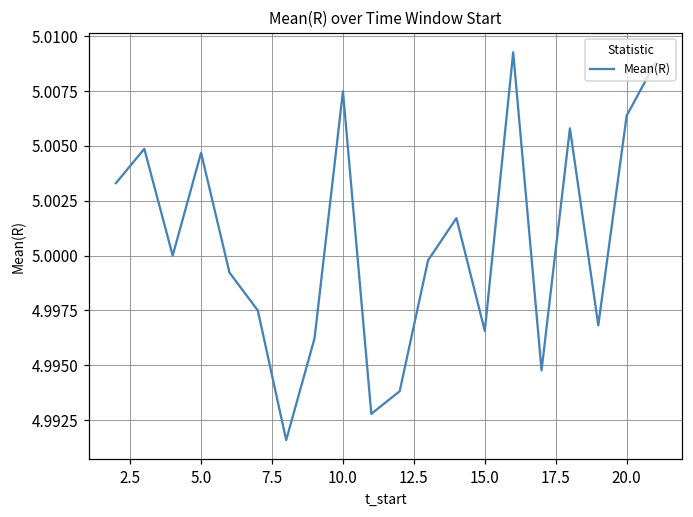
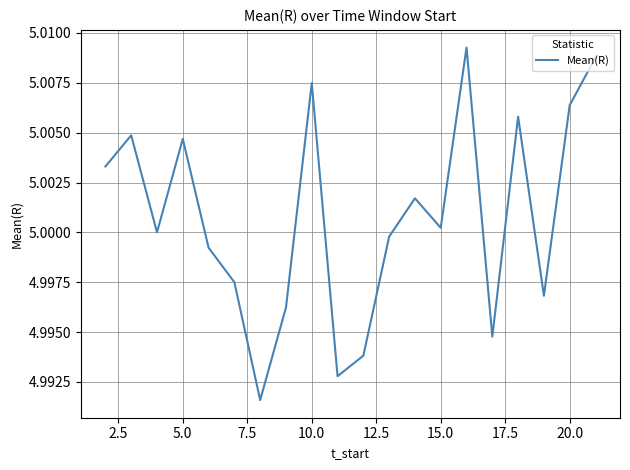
  {
    "5.0": 5.0047,
    "10.0": 5.0075,
-   "15.0": 4.9966,
+   "15.0": 5.0002,
    "20.0": 5.0064
  }
